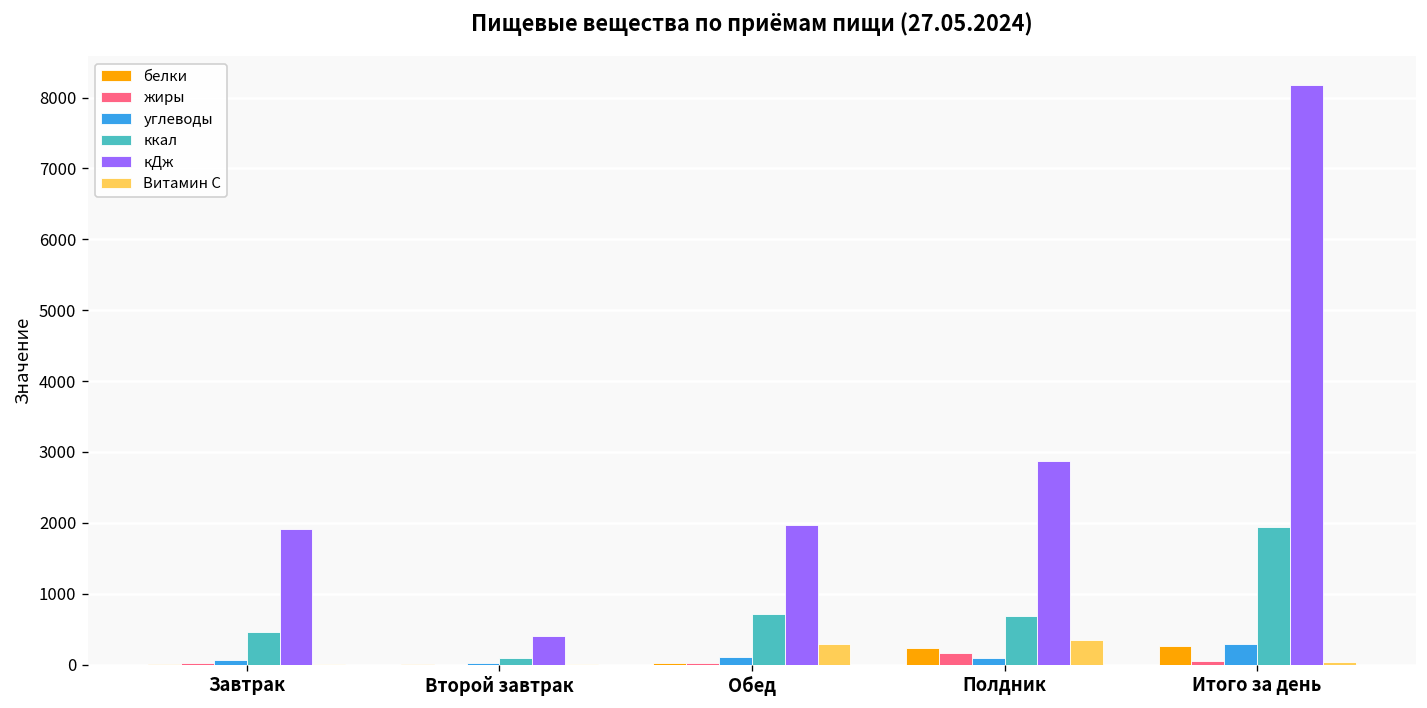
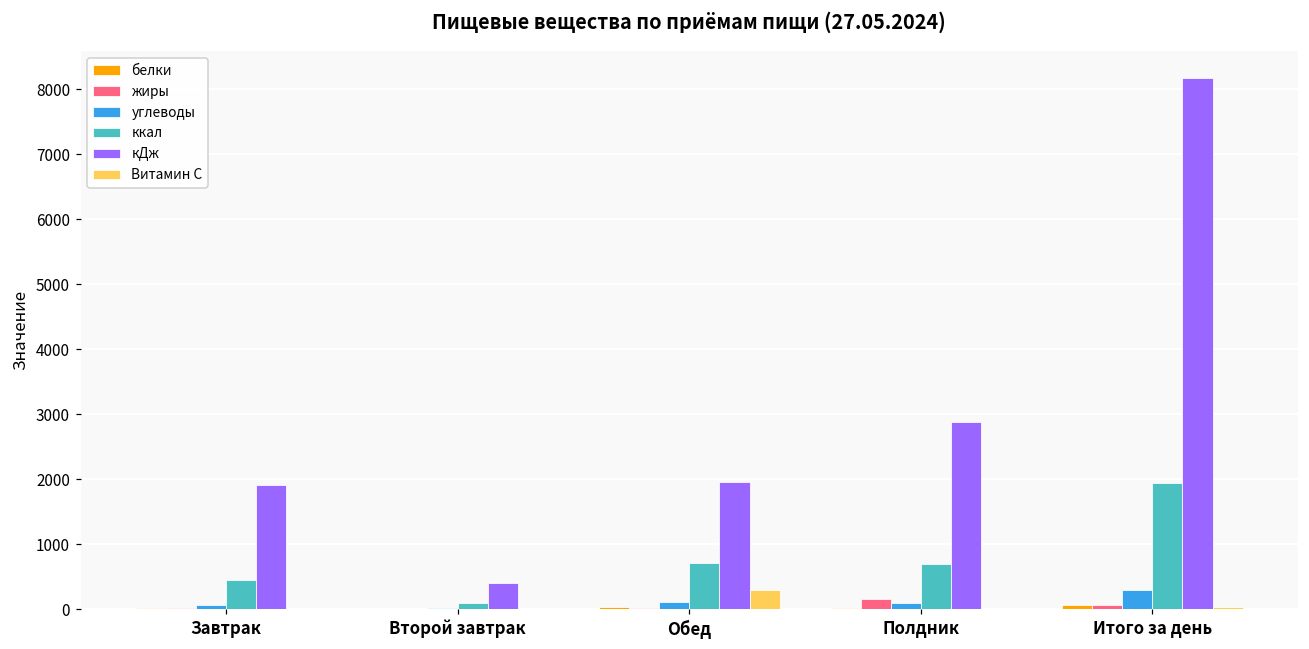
  {
    "белки": {
-     "Полдник": 200,
-     "Итого за день": 300
+     "Полдник": 0,
+     "Итого за день": 100
    },
    "жиры": {
      "Второй завтрак": 0,
      "Полдник": 200,
      "Итого за день": 100
    },
    "кДж": {
      "Завтрак": 1900,
      "Второй завтрак": 400,
      "Обед": 2000,
      "Полдник": 2900,
      "Итого за день": 8200
    },
    "Витамин С": {
      "Обед": 300,
-     "Полдник": 300
+     "Полдник": 0
    }
  }
